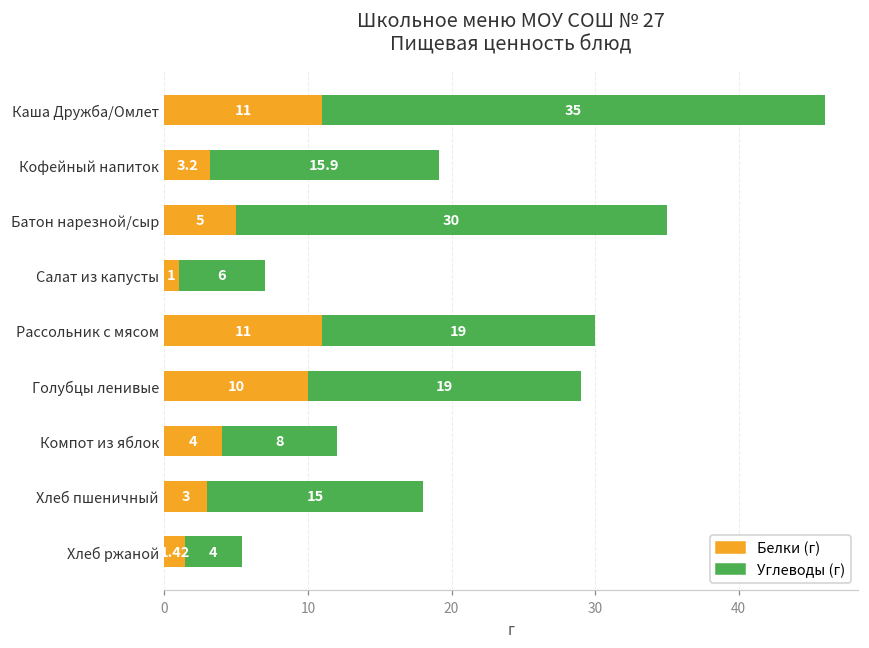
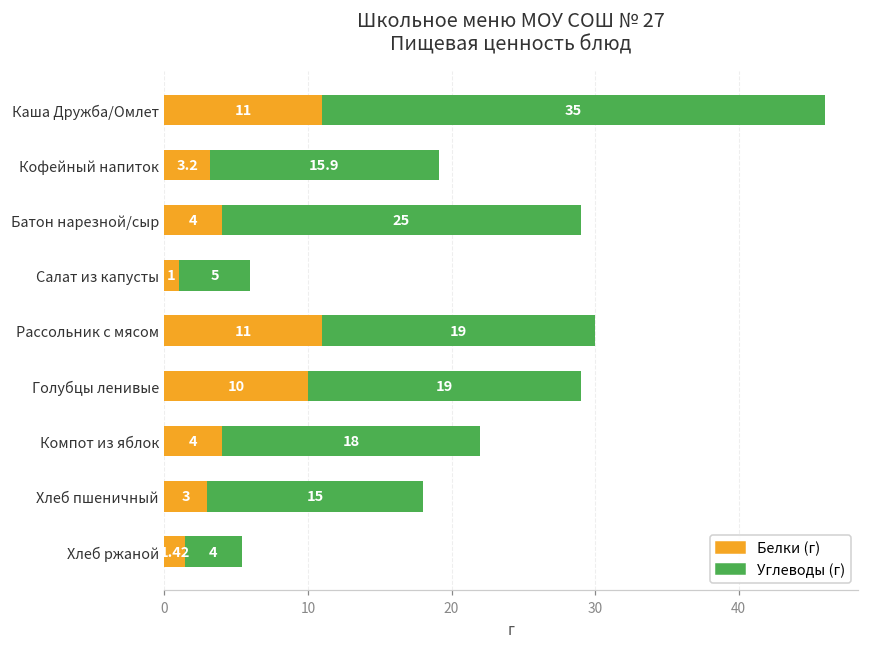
  {
    "Белки (г)": {
      "Каша Дружба/Омлет": 11,
      "Кофейный напиток": 3.2,
-     "Батон нарезной/сыр": 5,
+     "Батон нарезной/сыр": 4,
      "Салат из капусты": 1,
      "Рассольник с мясом": 11,
      "Голубцы ленивые": 10,
      "Компот из яблок": 4,
      "Хлеб пшеничный": 3,
      "Хлеб ржаной": 1.42
    },
    "Углеводы (г)": {
      "Каша Дружба/Омлет": 35,
      "Кофейный напиток": 15.9,
-     "Батон нарезной/сыр": 30,
-     "Салат из капусты": 6,
+     "Батон нарезной/сыр": 25,
+     "Салат из капусты": 5,
      "Рассольник с мясом": 19,
      "Голубцы ленивые": 19,
-     "Компот из яблок": 8,
+     "Компот из яблок": 18,
      "Хлеб пшеничный": 15,
      "Хлеб ржаной": 4
    }
  }
